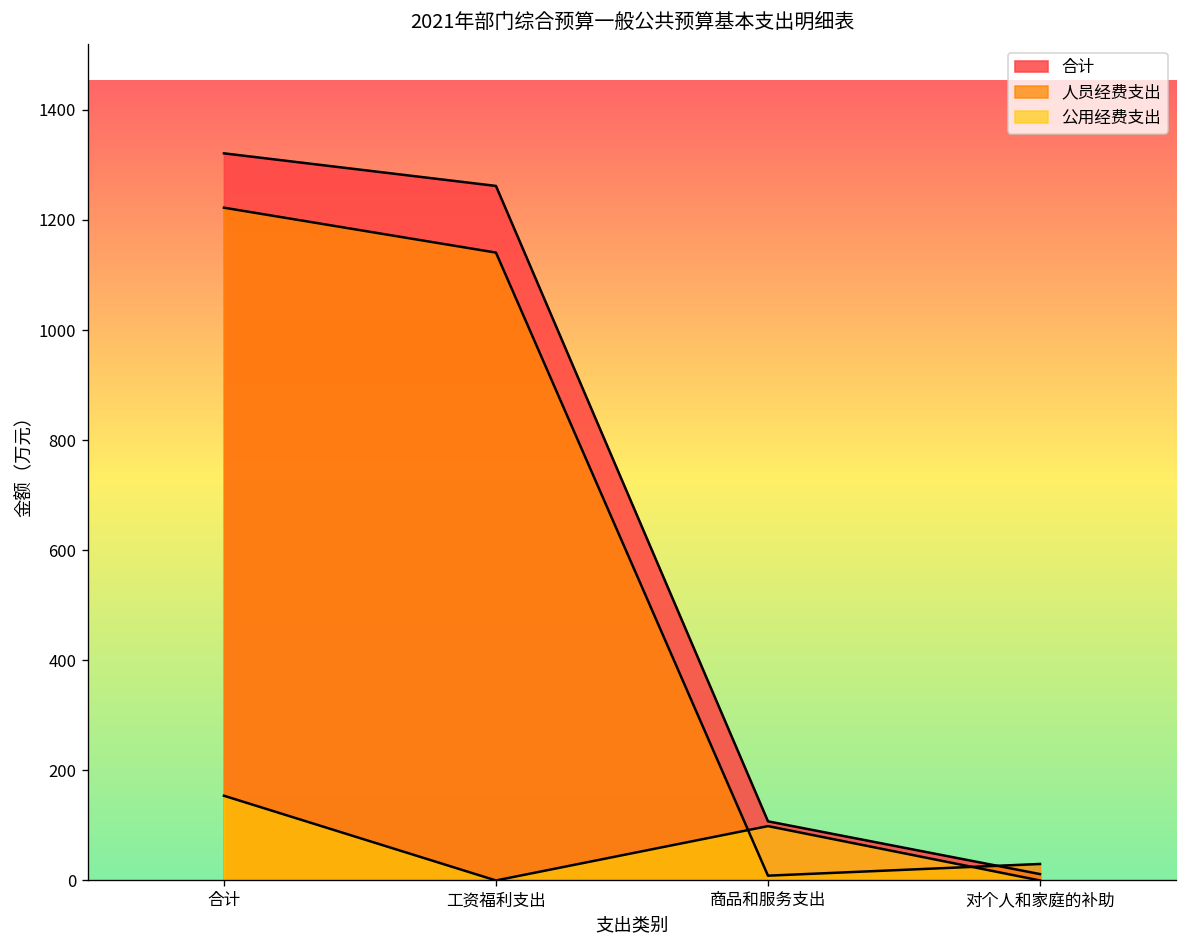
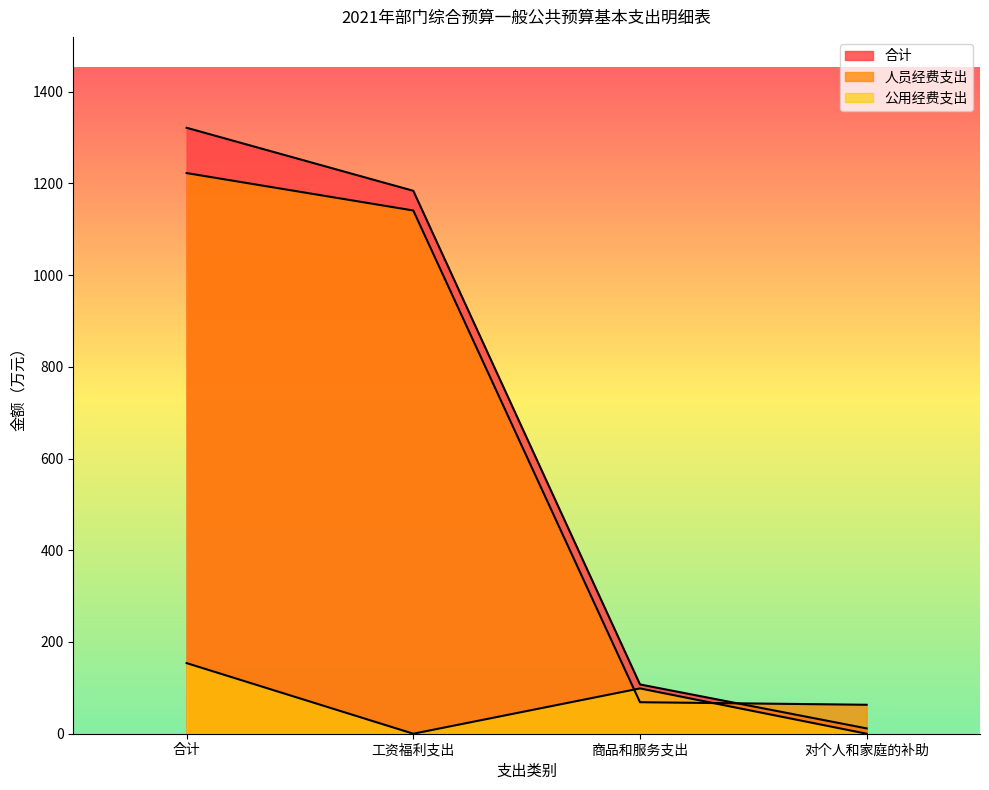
  {
    "合计": {
      "合计": 1320,
-     "工资福利支出": 1260,
+     "工资福利支出": 1180,
      "商品和服务支出": 110,
      "对个人和家庭的补助": 10
    },
    "人员经费支出": {
      "合计": 1220,
      "工资福利支出": 1140,
-     "商品和服务支出": 10,
-     "对个人和家庭的补助": 30
+     "商品和服务支出": 70,
+     "对个人和家庭的补助": 60
    },
    "公用经费支出": {
      "合计": 150,
      "工资福利支出": 0,
      "商品和服务支出": 100,
      "对个人和家庭的补助": 0
    }
  }
